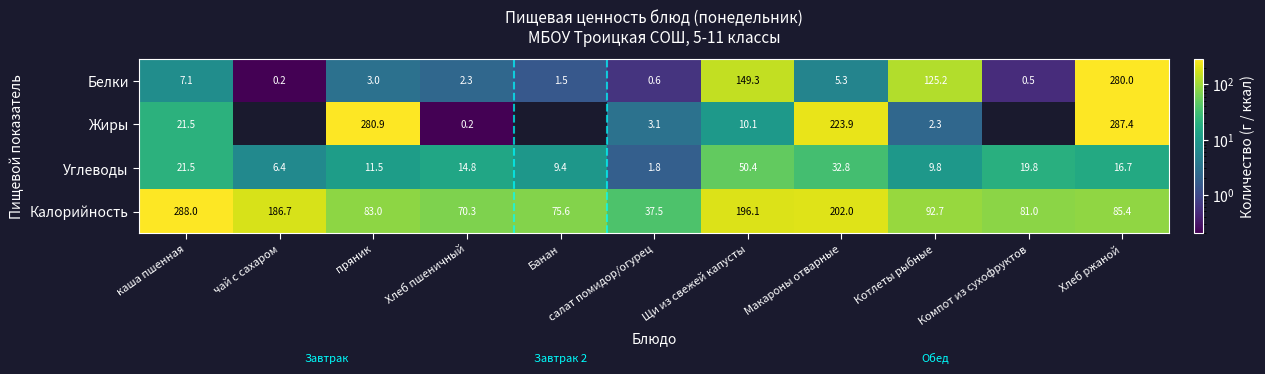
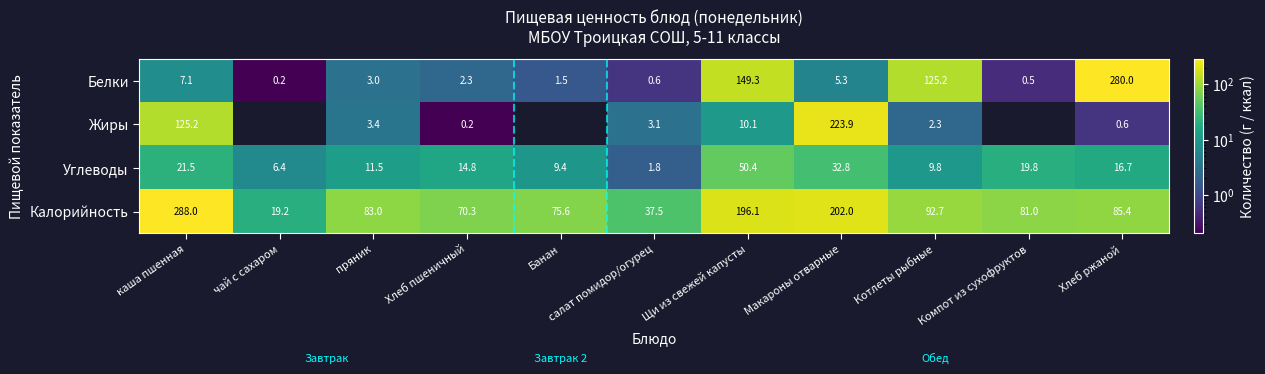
  {
    "Белки": {
      "каша пшенная": 7.1,
      "чай с сахаром": 0.2,
      "пряник": 3.0,
      "Хлеб пшеничный": 2.3,
      "Банан": 1.5,
      "салат помидор/огурец": 0.6,
      "Щи из свежей капусты": 149.3,
      "Макароны отварные": 5.3,
      "Котлеты рыбные": 125.2,
      "Компот из сухофруктов": 0.5,
      "Хлеб ржаной": 280.0
    },
    "Жиры": {
-     "каша пшенная": 21.5,
-     "пряник": 280.9,
+     "каша пшенная": 125.2,
+     "пряник": 3.4,
      "Хлеб пшеничный": 0.2,
      "салат помидор/огурец": 3.1,
      "Щи из свежей капусты": 10.1,
      "Макароны отварные": 223.9,
      "Котлеты рыбные": 2.3,
-     "Хлеб ржаной": 287.4
+     "Хлеб ржаной": 0.6
    },
    "Углеводы": {
      "каша пшенная": 21.5,
      "чай с сахаром": 6.4,
      "пряник": 11.5,
      "Хлеб пшеничный": 14.8,
      "Банан": 9.4,
      "салат помидор/огурец": 1.8,
      "Щи из свежей капусты": 50.4,
      "Макароны отварные": 32.8,
      "Котлеты рыбные": 9.8,
      "Компот из сухофруктов": 19.8,
      "Хлеб ржаной": 16.7
    },
    "Калорийность": {
      "каша пшенная": 288.0,
-     "чай с сахаром": 186.7,
+     "чай с сахаром": 19.2,
      "пряник": 83.0,
      "Хлеб пшеничный": 70.3,
      "Банан": 75.6,
      "салат помидор/огурец": 37.5,
      "Щи из свежей капусты": 196.1,
      "Макароны отварные": 202.0,
      "Котлеты рыбные": 92.7,
      "Компот из сухофруктов": 81.0,
      "Хлеб ржаной": 85.4
    }
  }
